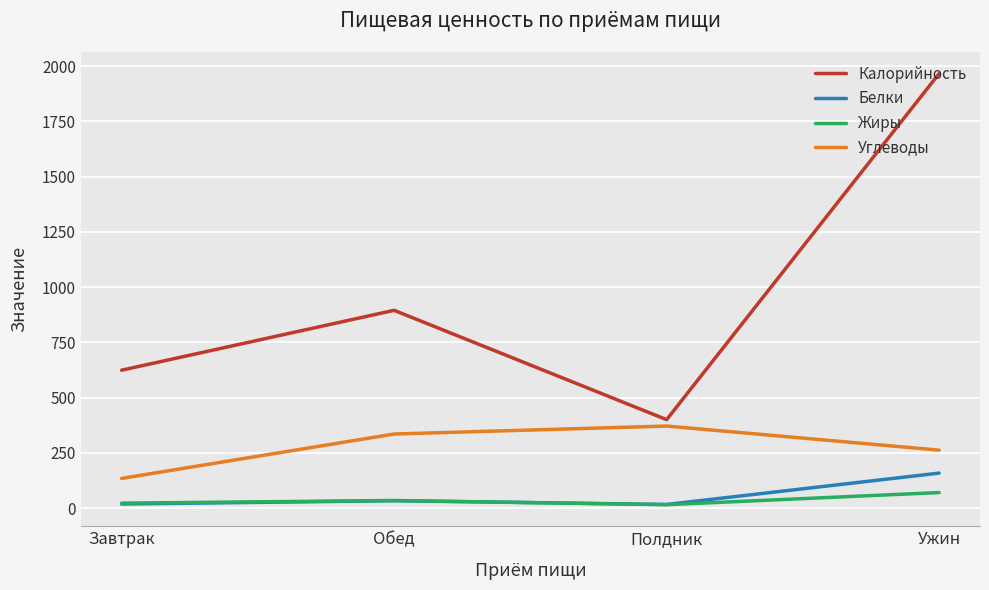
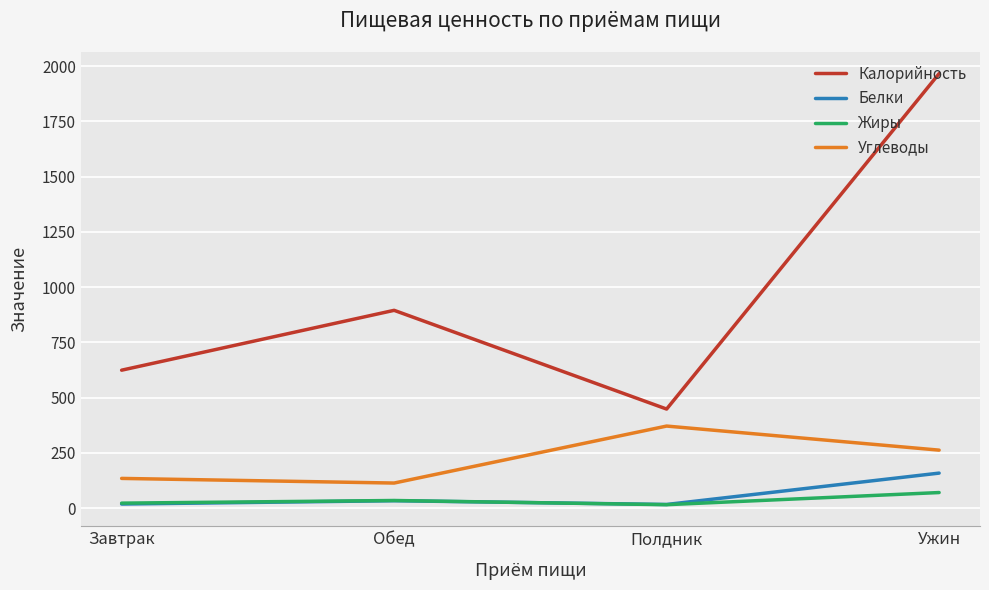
  {
    "Калорийность": {
      "Завтрак": 620,
      "Обед": 900,
-     "Полдник": 400,
+     "Полдник": 450,
      "Ужин": 1970
    },
    "Белки": {
      "Ужин": 160
    },
    "Жиры": {
      "Ужин": 70
    },
    "Углеводы": {
      "Завтрак": 130,
-     "Обед": 340,
+     "Обед": 110,
      "Полдник": 370,
      "Ужин": 260
    }
  }
